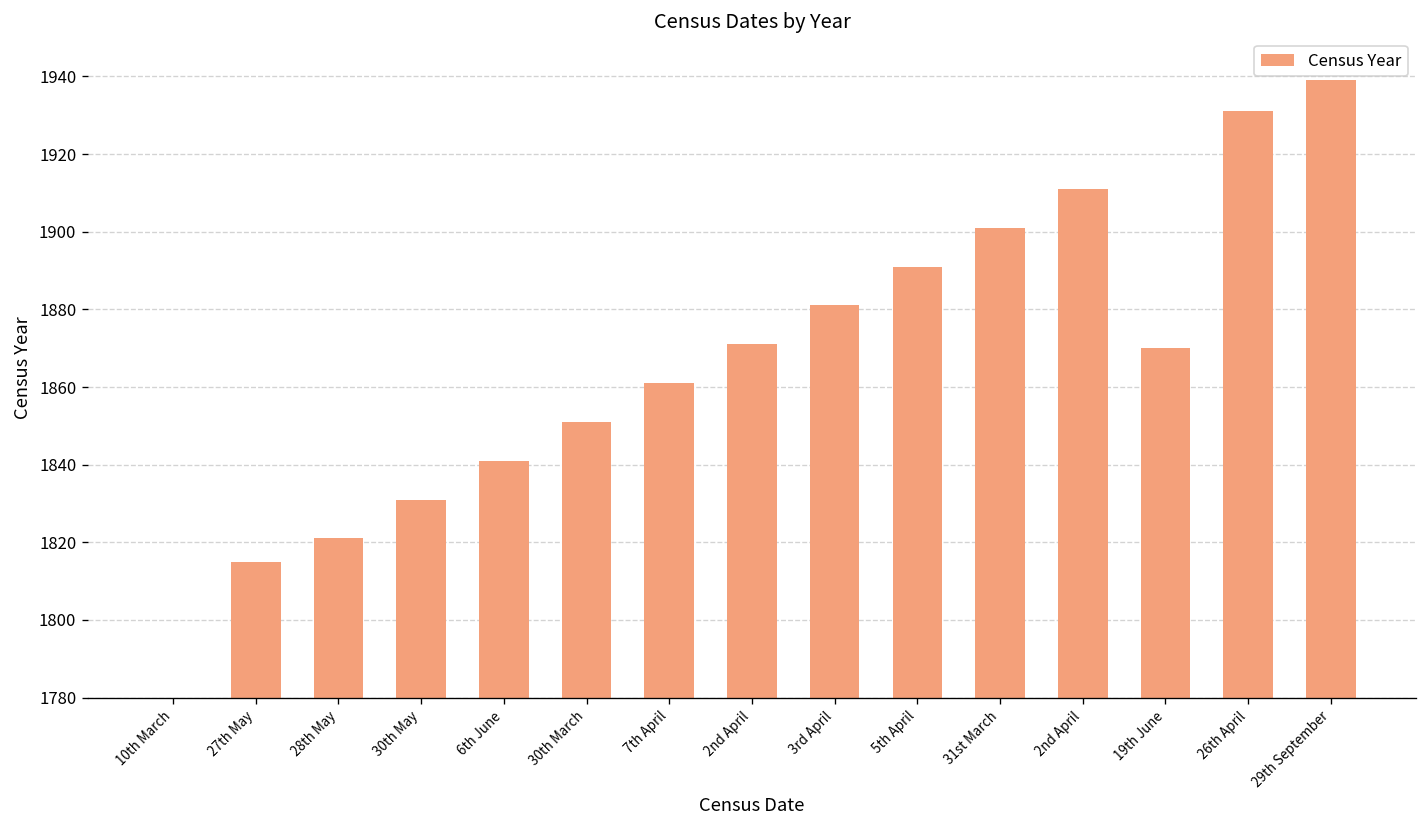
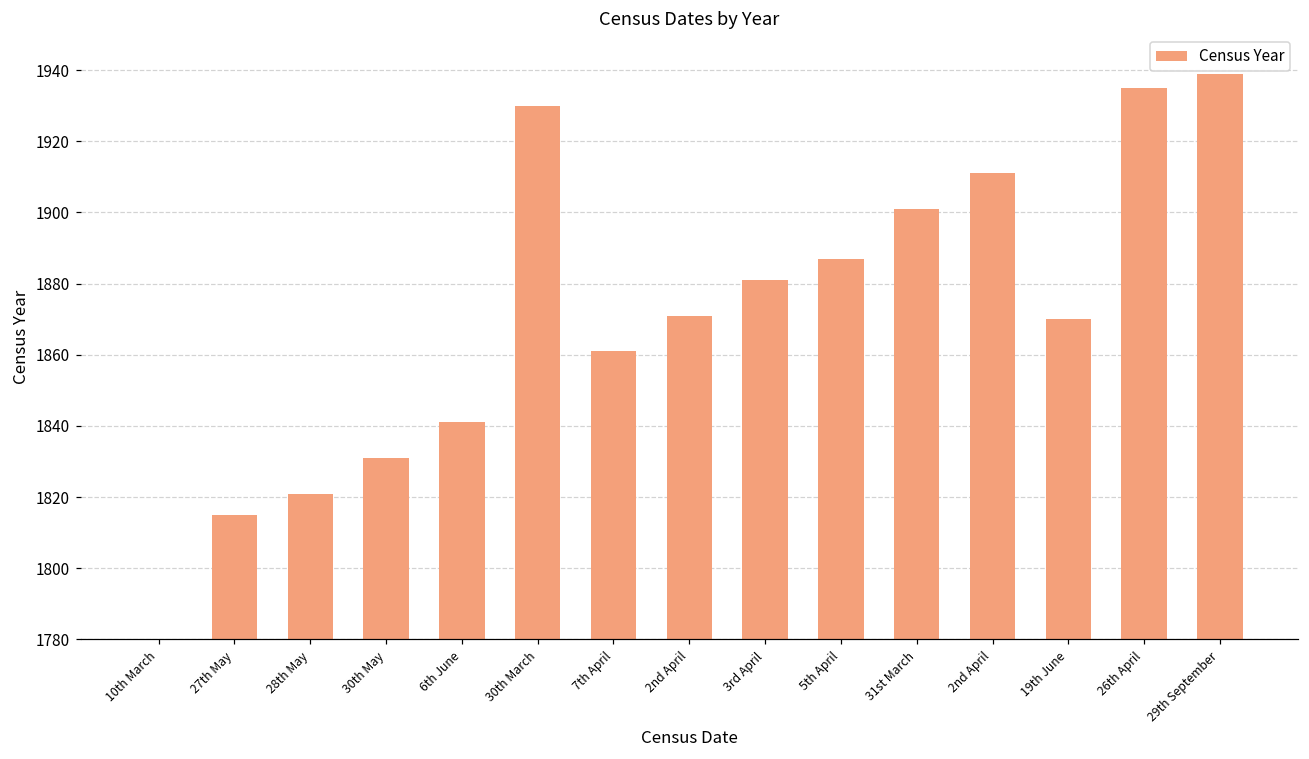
  {
    "10th March": 1780,
    "27th May": 1815,
    "28th May": 1821,
    "30th May": 1831,
    "6th June": 1841,
-   "30th March": 1851,
+   "30th March": 1930,
    "7th April": 1861,
    "3rd April": 1881,
-   "5th April": 1891,
+   "5th April": 1887,
    "31st March": 1901,
    "19th June": 1870,
-   "26th April": 1931,
+   "26th April": 1935,
    "29th September": 1939
  }
